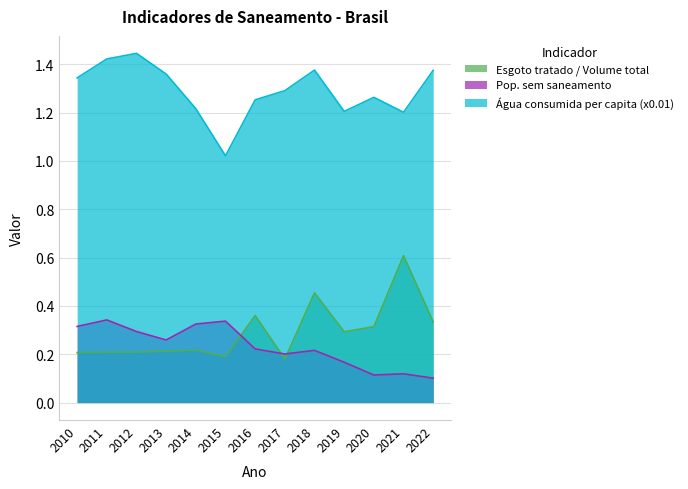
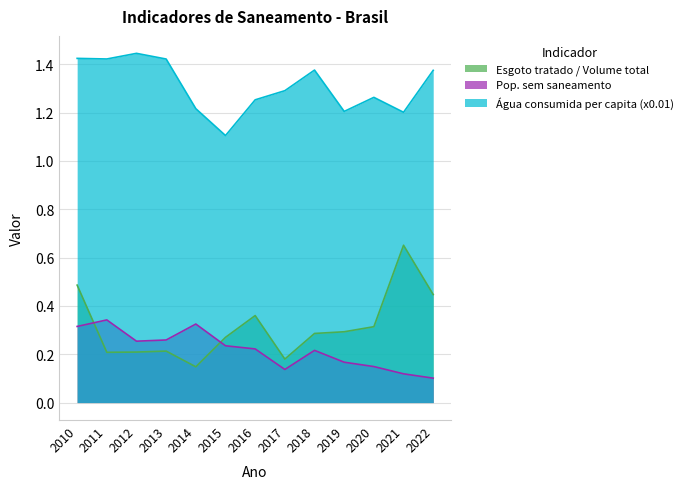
  {
    "Esgoto tratado / Volume total": {
-     "2010": 0.21,
+     "2010": 0.49,
      "2011": 0.21,
      "2012": 0.21,
      "2013": 0.21,
-     "2014": 0.22,
-     "2015": 0.19,
+     "2014": 0.15,
+     "2015": 0.27,
      "2016": 0.36,
      "2017": 0.18,
-     "2018": 0.45,
+     "2018": 0.29,
      "2019": 0.29,
      "2020": 0.31,
-     "2021": 0.61,
-     "2022": 0.33
+     "2021": 0.65,
+     "2022": 0.45
    },
    "Pop. sem saneamento": {
      "2010": 0.32,
      "2011": 0.34,
-     "2012": 0.29,
+     "2012": 0.25,
      "2013": 0.26,
      "2014": 0.33,
-     "2015": 0.34,
+     "2015": 0.24,
      "2016": 0.22,
-     "2017": 0.20,
+     "2017": 0.14,
      "2018": 0.22,
      "2019": 0.17,
-     "2020": 0.11,
+     "2020": 0.15,
      "2021": 0.12,
      "2022": 0.10
    },
    "Água consumida per capita (x0.01)": {
-     "2010": 1.34,
+     "2010": 1.42,
      "2011": 1.42,
      "2012": 1.45,
-     "2013": 1.36,
+     "2013": 1.42,
      "2014": 1.22,
-     "2015": 1.02,
+     "2015": 1.10,
      "2016": 1.25,
      "2017": 1.29,
      "2018": 1.38,
      "2019": 1.20,
      "2020": 1.26,
      "2021": 1.20,
      "2022": 1.37
    }
  }
